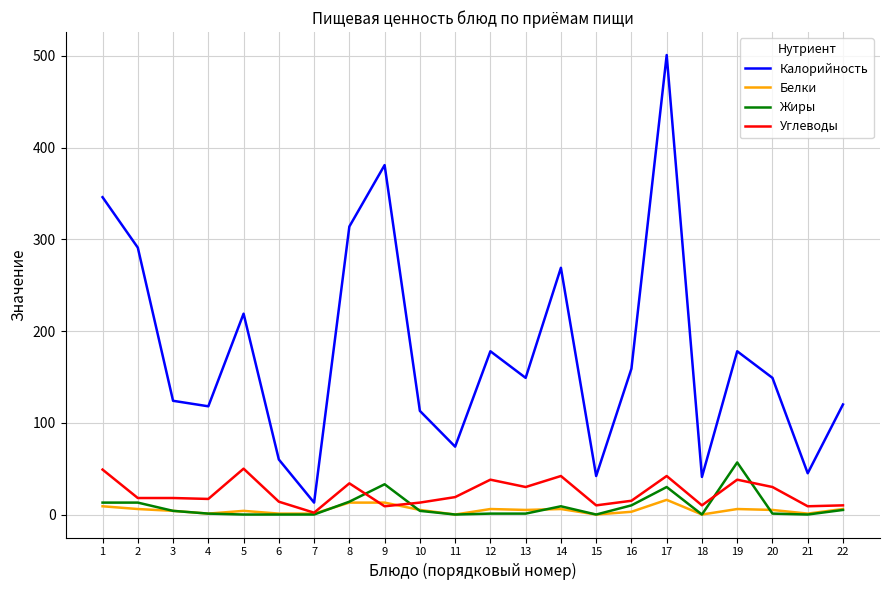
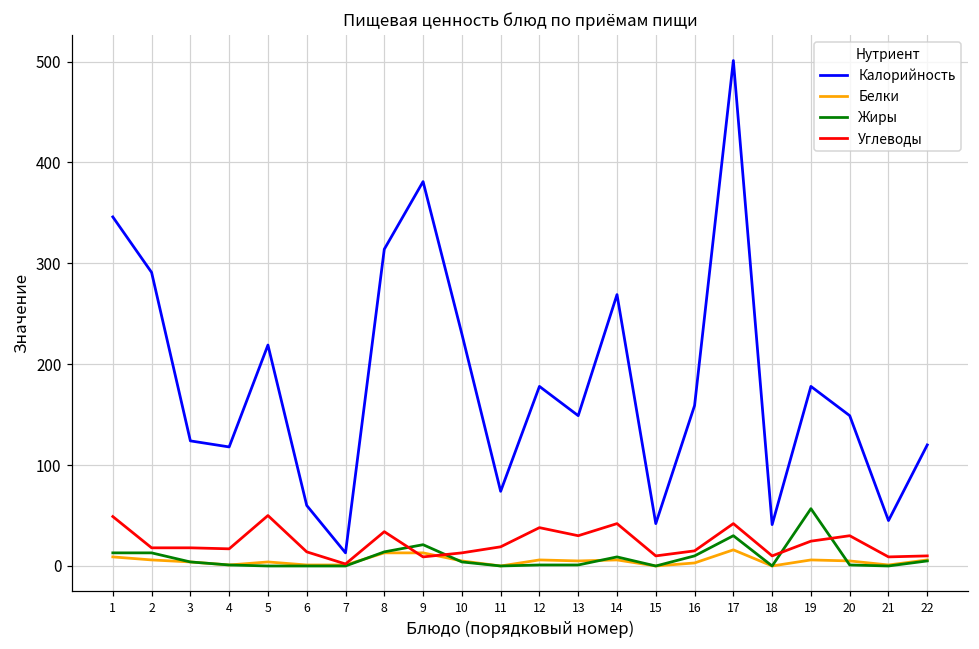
  {
    "Калорийность": {
      "1": 350,
      "2": 290,
      "3": 120,
      "4": 120,
      "5": 220,
      "6": 60,
      "7": 10,
      "8": 310,
      "9": 380,
-     "10": 110,
+     "10": 230,
      "11": 70,
      "12": 180,
      "13": 150,
      "14": 270,
      "15": 40,
      "16": 160,
      "17": 500,
      "18": 40,
      "19": 180,
      "20": 150,
      "21": 50,
      "22": 120
    },
    "Белки": {
      "1": 10,
      "2": 10,
      "5": 0,
      "9": 10,
      "12": 10,
      "13": 10,
      "14": 10,
      "16": 0,
      "17": 20,
      "19": 10,
      "20": 10
    },
    "Жиры": {
      "1": 10,
      "2": 10,
      "5": 0,
-     "9": 30,
+     "9": 20,
      "12": 0,
      "13": 0,
      "14": 10,
      "16": 10,
      "17": 30,
      "19": 60,
      "20": 0
    },
    "Углеводы": {
      "1": 50,
      "2": 20,
      "3": 20,
      "4": 20,
      "5": 50,
      "6": 10,
      "8": 30,
      "9": 10,
      "10": 10,
      "11": 20,
      "12": 40,
      "13": 30,
      "14": 40,
      "15": 10,
      "16": 20,
      "17": 40,
      "18": 10,
-     "19": 40,
+     "19": 20,
      "20": 30,
      "21": 10,
      "22": 10
    }
  }
